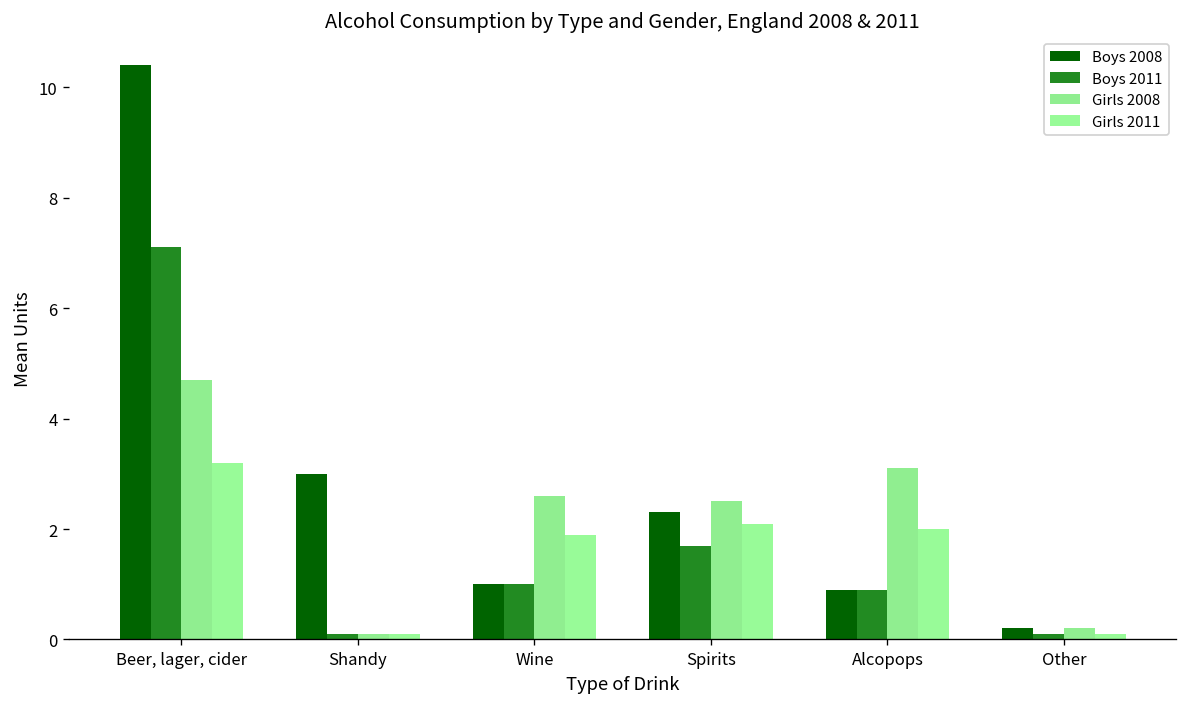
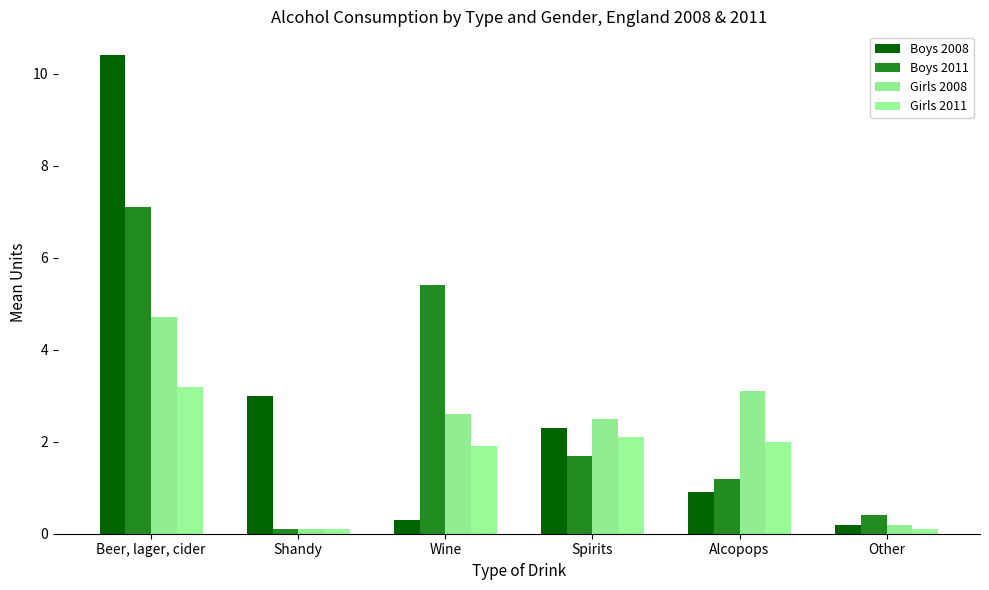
  {
    "Boys 2008": {
      "Beer, lager, cider": 10.4,
      "Shandy": 3.0,
-     "Wine": 1.0,
+     "Wine": 0.3,
      "Spirits": 2.3,
      "Alcopops": 0.9,
      "Other": 0.2
    },
    "Boys 2011": {
      "Beer, lager, cider": 7.1,
      "Shandy": 0.1,
-     "Wine": 1.0,
+     "Wine": 5.4,
      "Spirits": 1.7,
-     "Alcopops": 0.9,
-     "Other": 0.1
+     "Alcopops": 1.2,
+     "Other": 0.4
    }
  }
